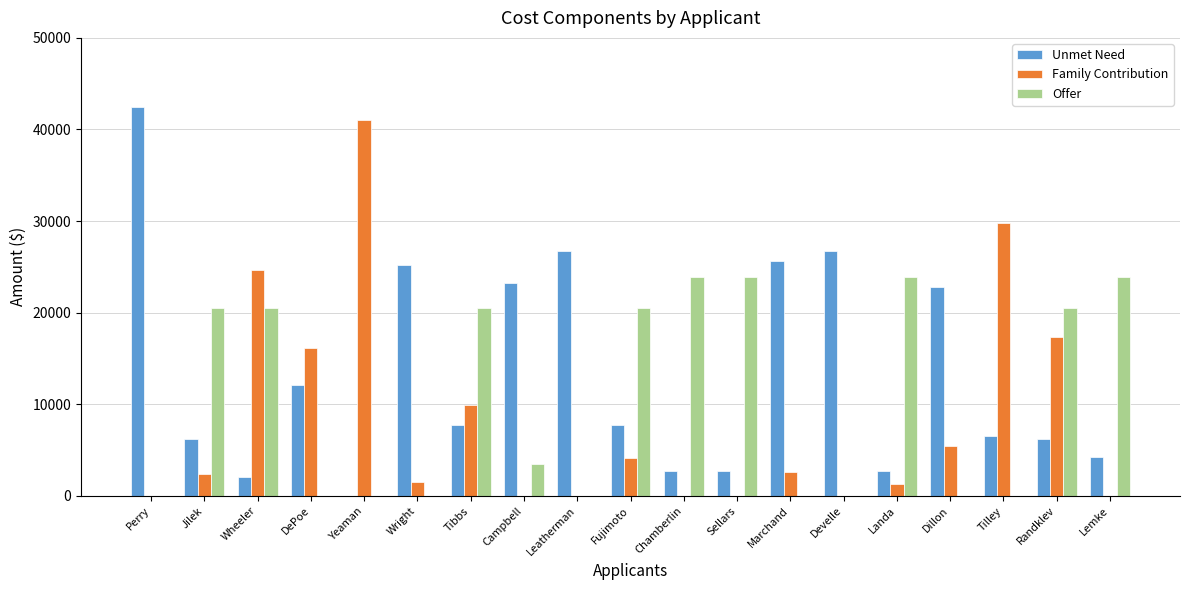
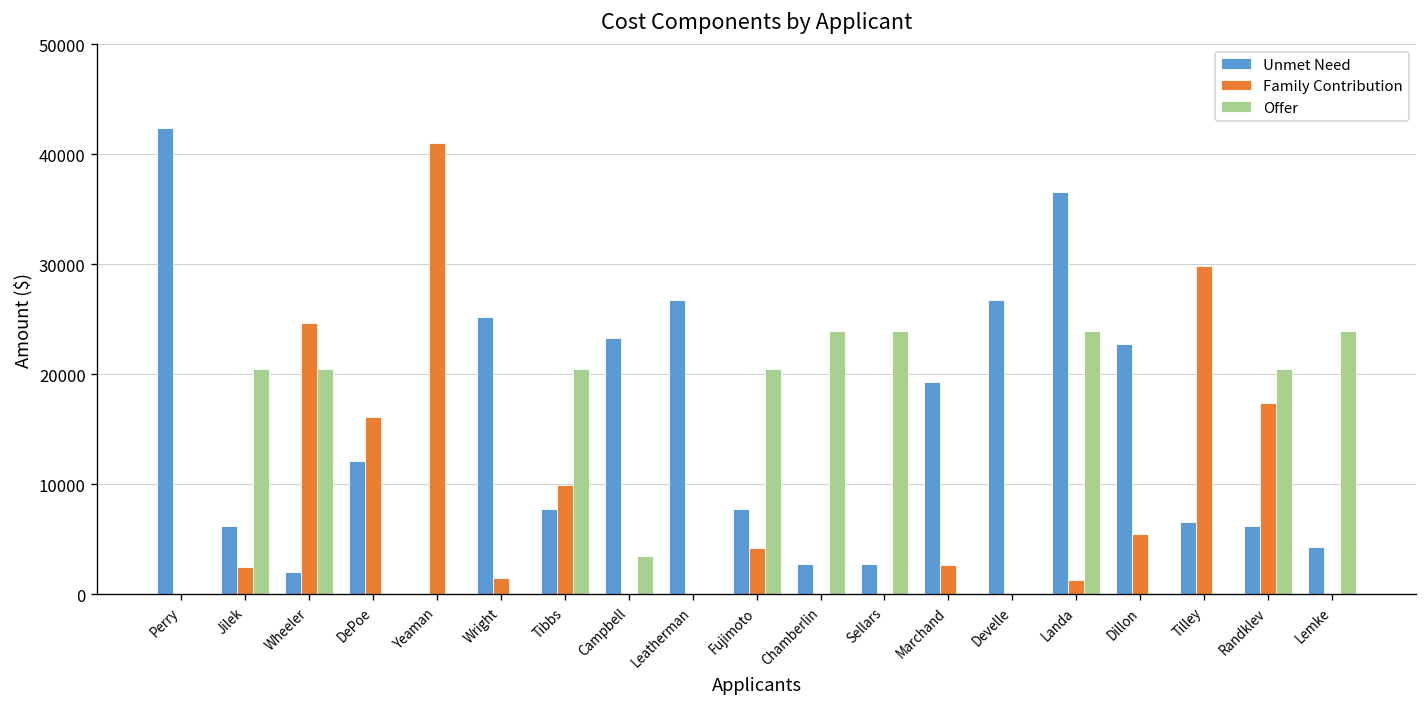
  {
    "Unmet Need": {
      "Perry": 42000,
      "Jilek": 6000,
      "Wheeler": 2000,
      "DePoe": 12000,
      "Yeaman": 0,
      "Wright": 25000,
      "Tibbs": 8000,
      "Campbell": 23000,
      "Leatherman": 27000,
      "Fujimoto": 8000,
      "Chamberlin": 3000,
      "Sellars": 3000,
-     "Marchand": 26000,
+     "Marchand": 19000,
      "Develle": 27000,
-     "Landa": 3000,
+     "Landa": 37000,
      "Dillon": 23000,
      "Tilley": 7000,
      "Randklev": 6000,
      "Lemke": 4000
    },
    "Family Contribution": {
      "Perry": 0,
      "Jilek": 2000,
      "Wheeler": 25000,
      "DePoe": 16000,
      "Yeaman": 41000,
      "Wright": 1000,
      "Tibbs": 10000,
      "Campbell": 0,
      "Leatherman": 0,
      "Fujimoto": 4000,
      "Chamberlin": 0,
      "Sellars": 0,
      "Marchand": 3000,
      "Develle": 0,
      "Landa": 1000,
      "Dillon": 5000,
      "Tilley": 30000,
      "Randklev": 17000,
      "Lemke": 0
    },
    "Offer": {
      "Perry": 0,
      "Jilek": 21000,
      "Wheeler": 21000,
      "DePoe": 0,
      "Yeaman": 0,
      "Wright": 0,
      "Tibbs": 21000,
      "Campbell": 3000,
      "Leatherman": 0,
      "Fujimoto": 21000,
      "Chamberlin": 24000,
      "Sellars": 24000,
      "Marchand": 0,
      "Develle": 0,
      "Landa": 24000,
      "Dillon": 0,
      "Tilley": 0,
      "Randklev": 21000,
      "Lemke": 24000
    }
  }
